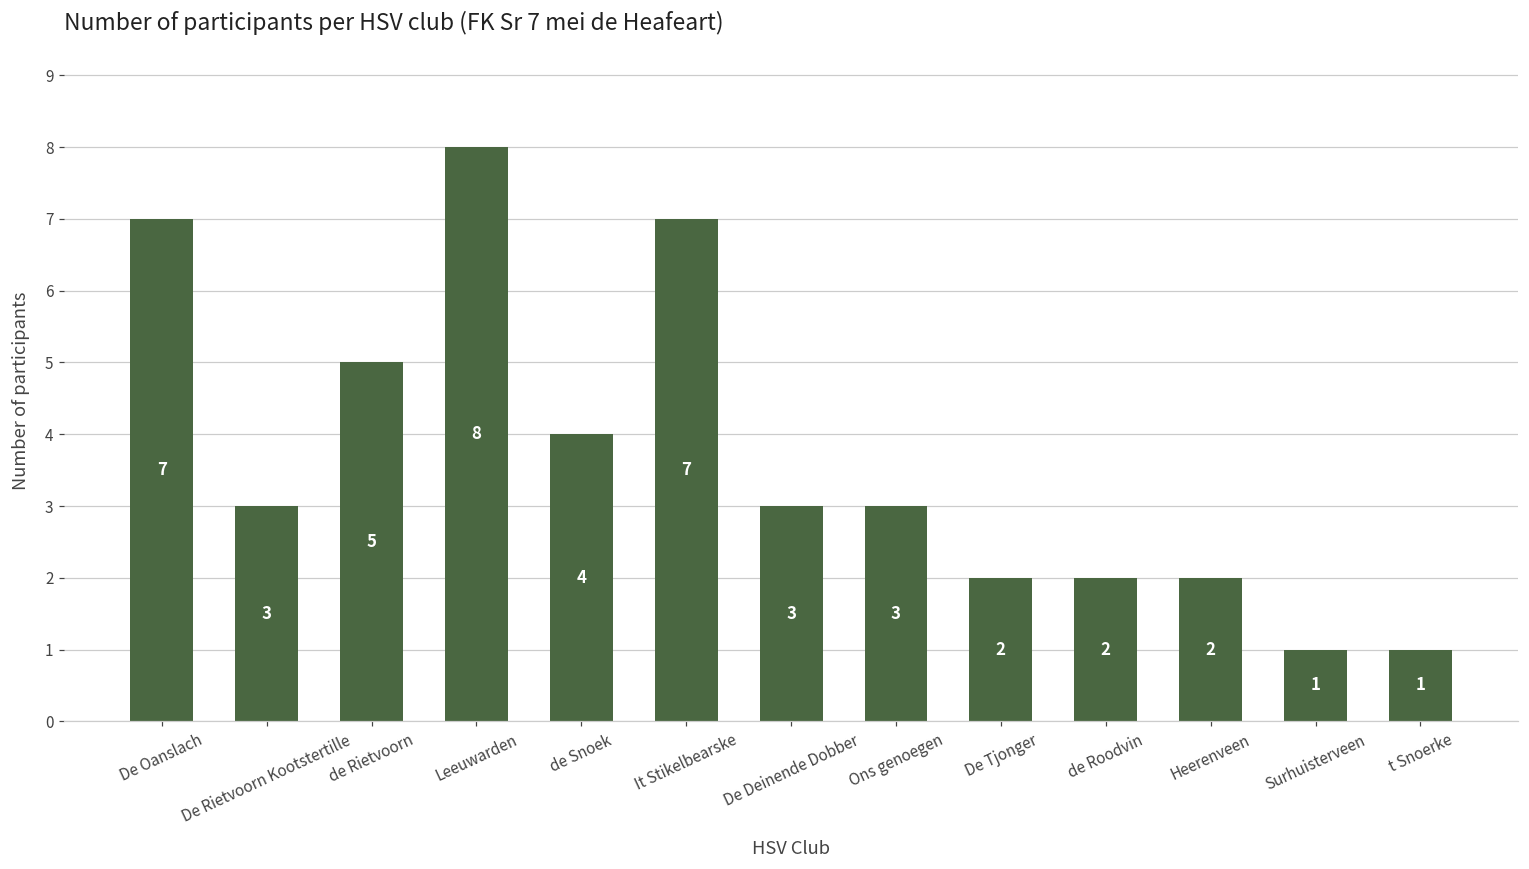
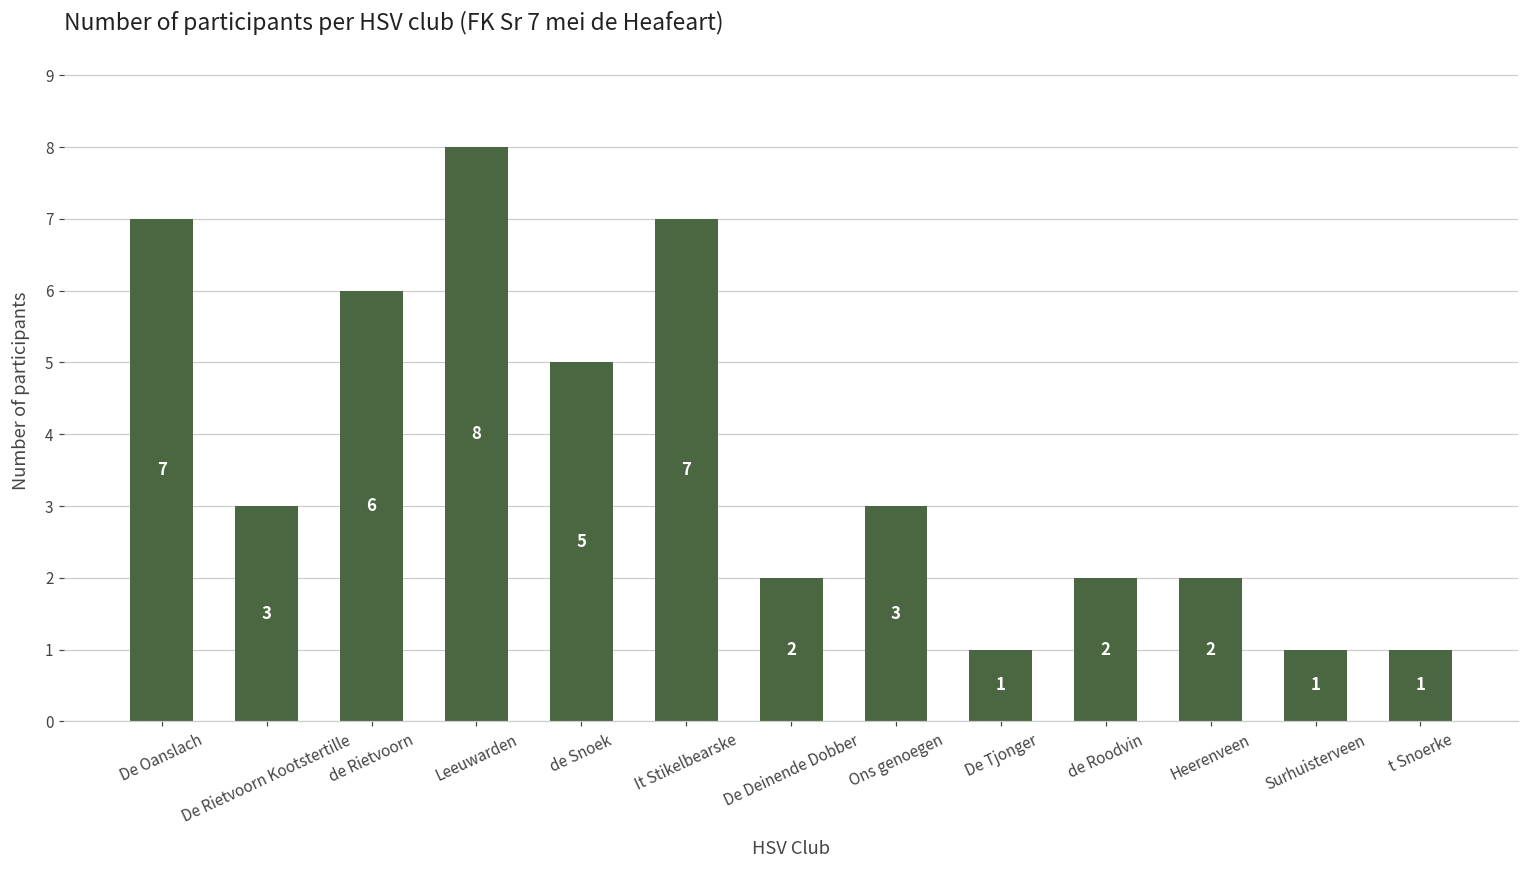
  {
    "De Oanslach": 7,
    "De Rietvoorn Kootstertille": 3,
-   "de Rietvoorn": 5,
+   "de Rietvoorn": 6,
    "Leeuwarden": 8,
-   "de Snoek": 4,
+   "de Snoek": 5,
    "It Stikelbearske": 7,
-   "De Deinende Dobber": 3,
+   "De Deinende Dobber": 2,
    "Ons genoegen": 3,
-   "De Tjonger": 2,
+   "De Tjonger": 1,
    "de Roodvin": 2,
    "Heerenveen": 2,
    "Surhuisterveen": 1,
    "t Snoerke": 1
  }
